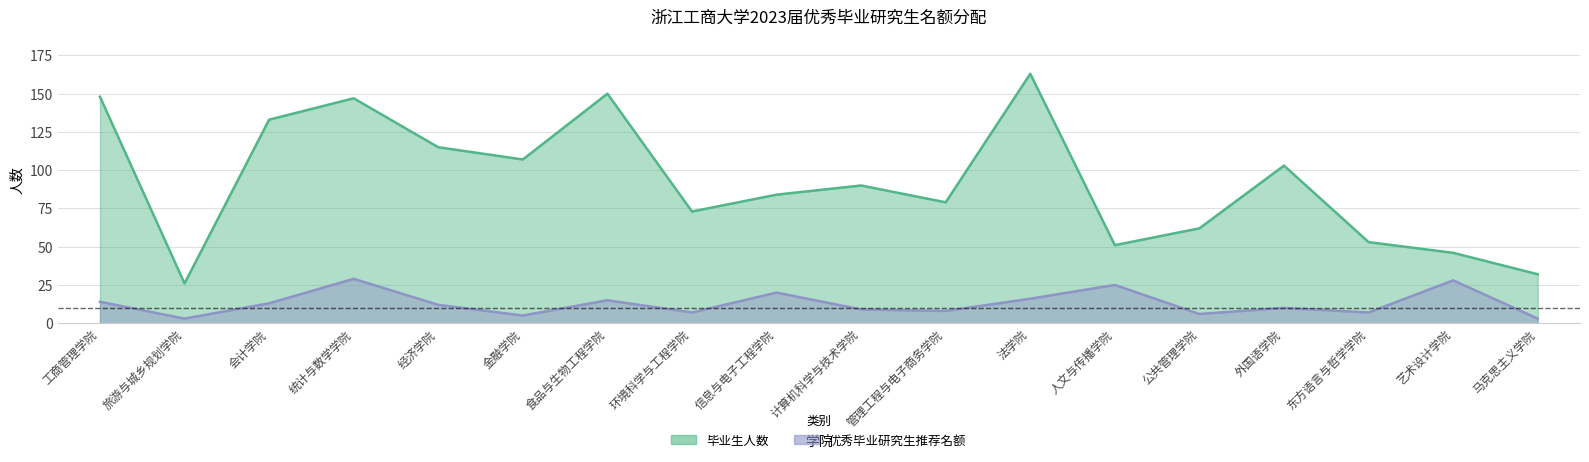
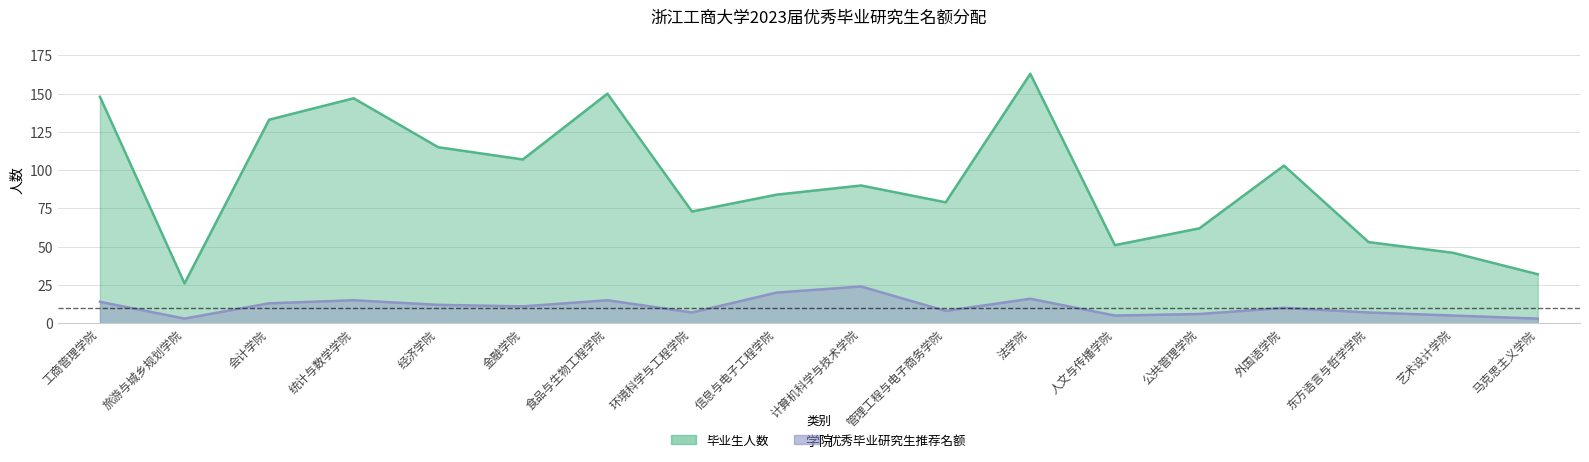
  {
    "毕业生人数": {
      "工商管理学院": 148,
      "旅游与城乡规划学院": 26,
      "会计学院": 133,
      "统计与数学学院": 147,
      "经济学院": 115,
      "金融学院": 107,
      "食品与生物工程学院": 150,
      "环境科学与工程学院": 73,
      "信息与电子工程学院": 84,
      "计算机科学与技术学院": 90,
      "管理工程与电子商务学院": 79,
      "法学院": 163,
      "人文与传播学院": 51,
      "公共管理学院": 62,
      "外国语学院": 103,
      "东方语言与哲学学院": 53,
      "艺术设计学院": 46,
      "马克思主义学院": 32
    },
    "优秀毕业研究生推荐名额": {
      "工商管理学院": 14,
      "旅游与城乡规划学院": 3,
      "会计学院": 13,
-     "统计与数学学院": 29,
+     "统计与数学学院": 15,
      "经济学院": 12,
-     "金融学院": 5,
+     "金融学院": 11,
      "食品与生物工程学院": 15,
      "环境科学与工程学院": 7,
      "信息与电子工程学院": 20,
-     "计算机科学与技术学院": 9,
+     "计算机科学与技术学院": 24,
      "管理工程与电子商务学院": 8,
      "法学院": 16,
-     "人文与传播学院": 25,
+     "人文与传播学院": 5,
      "公共管理学院": 6,
      "外国语学院": 10,
      "东方语言与哲学学院": 7,
-     "艺术设计学院": 28,
+     "艺术设计学院": 5,
      "马克思主义学院": 3
    }
  }
